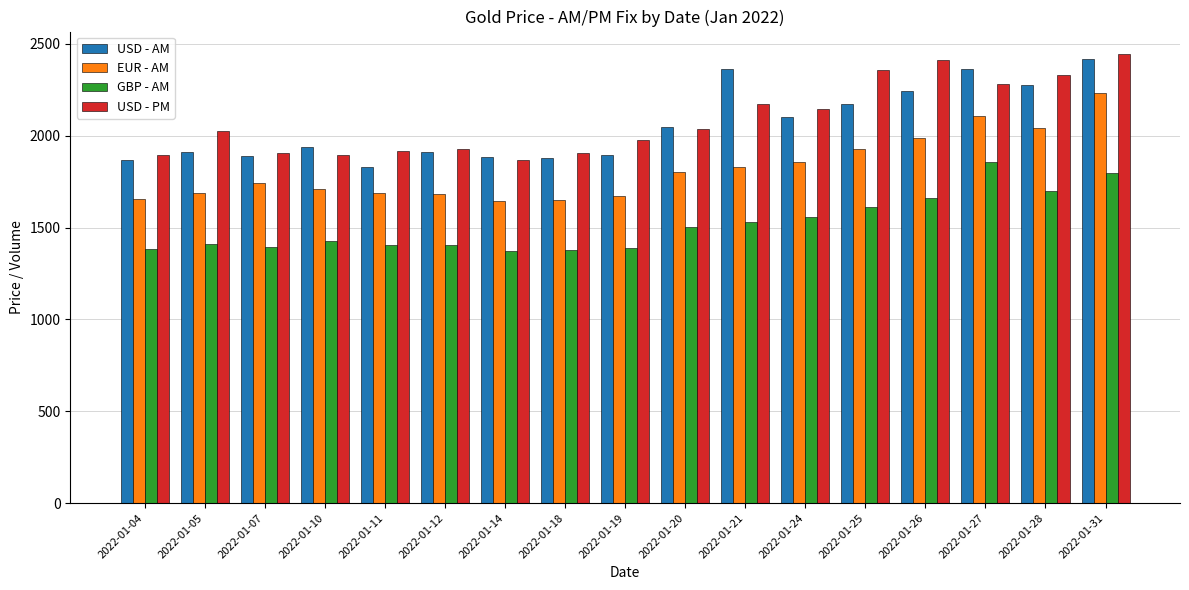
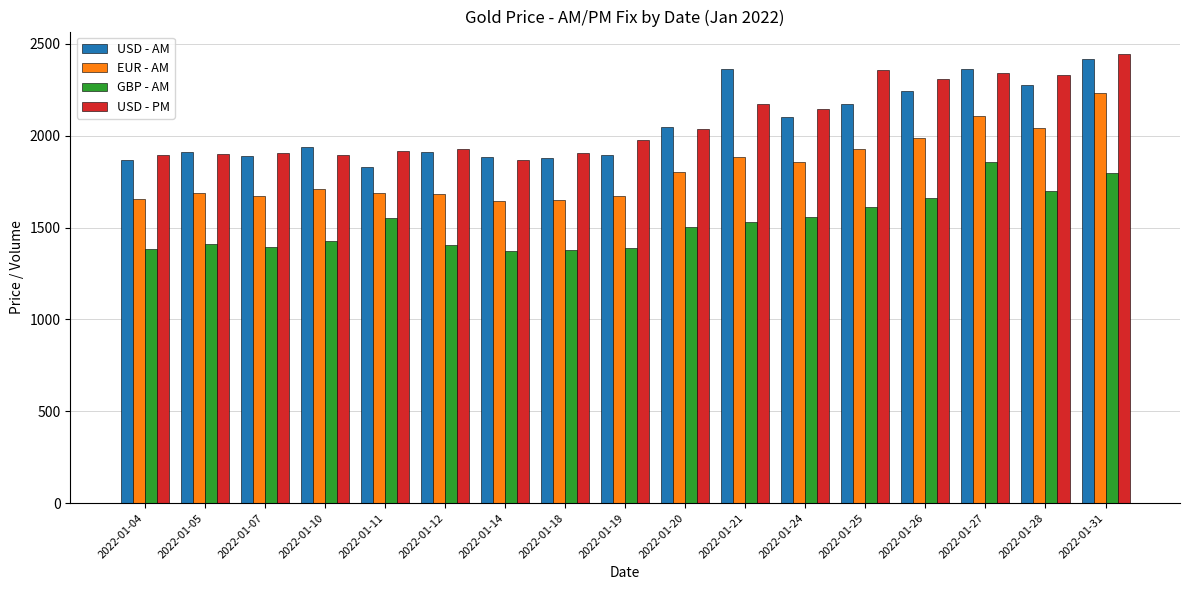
  {
    "USD - AM": {
      "2022-01-04": 1870,
      "2022-01-05": 1910,
      "2022-01-07": 1890,
      "2022-01-10": 1940,
      "2022-01-11": 1830,
      "2022-01-12": 1910,
      "2022-01-14": 1880,
      "2022-01-18": 1880,
      "2022-01-19": 1890,
      "2022-01-20": 2050,
      "2022-01-21": 2360,
      "2022-01-24": 2100,
      "2022-01-25": 2170,
      "2022-01-26": 2240,
      "2022-01-27": 2360,
      "2022-01-28": 2280,
      "2022-01-31": 2420
    },
    "EUR - AM": {
      "2022-01-04": 1650,
      "2022-01-05": 1690,
-     "2022-01-07": 1740,
+     "2022-01-07": 1670,
      "2022-01-10": 1710,
      "2022-01-11": 1690,
      "2022-01-12": 1680,
      "2022-01-14": 1640,
      "2022-01-18": 1650,
      "2022-01-19": 1670,
      "2022-01-20": 1800,
-     "2022-01-21": 1830,
+     "2022-01-21": 1890,
      "2022-01-24": 1860,
      "2022-01-25": 1930,
      "2022-01-26": 1990,
      "2022-01-27": 2110,
      "2022-01-28": 2040,
      "2022-01-31": 2230
    },
    "GBP - AM": {
      "2022-01-04": 1380,
      "2022-01-05": 1410,
      "2022-01-07": 1390,
      "2022-01-10": 1430,
-     "2022-01-11": 1410,
+     "2022-01-11": 1550,
      "2022-01-12": 1400,
      "2022-01-14": 1370,
      "2022-01-18": 1380,
      "2022-01-19": 1390,
      "2022-01-20": 1500,
      "2022-01-21": 1530,
      "2022-01-24": 1560,
      "2022-01-25": 1610,
      "2022-01-26": 1660,
      "2022-01-27": 1860,
      "2022-01-28": 1700,
      "2022-01-31": 1800
    },
    "USD - PM": {
      "2022-01-04": 1890,
-     "2022-01-05": 2030,
+     "2022-01-05": 1900,
      "2022-01-07": 1900,
      "2022-01-10": 1900,
      "2022-01-11": 1920,
      "2022-01-12": 1930,
      "2022-01-14": 1870,
      "2022-01-18": 1910,
      "2022-01-19": 1980,
      "2022-01-20": 2040,
      "2022-01-21": 2180,
      "2022-01-24": 2150,
      "2022-01-25": 2360,
-     "2022-01-26": 2410,
-     "2022-01-27": 2280,
+     "2022-01-26": 2310,
+     "2022-01-27": 2340,
      "2022-01-28": 2330,
      "2022-01-31": 2450
    }
  }
